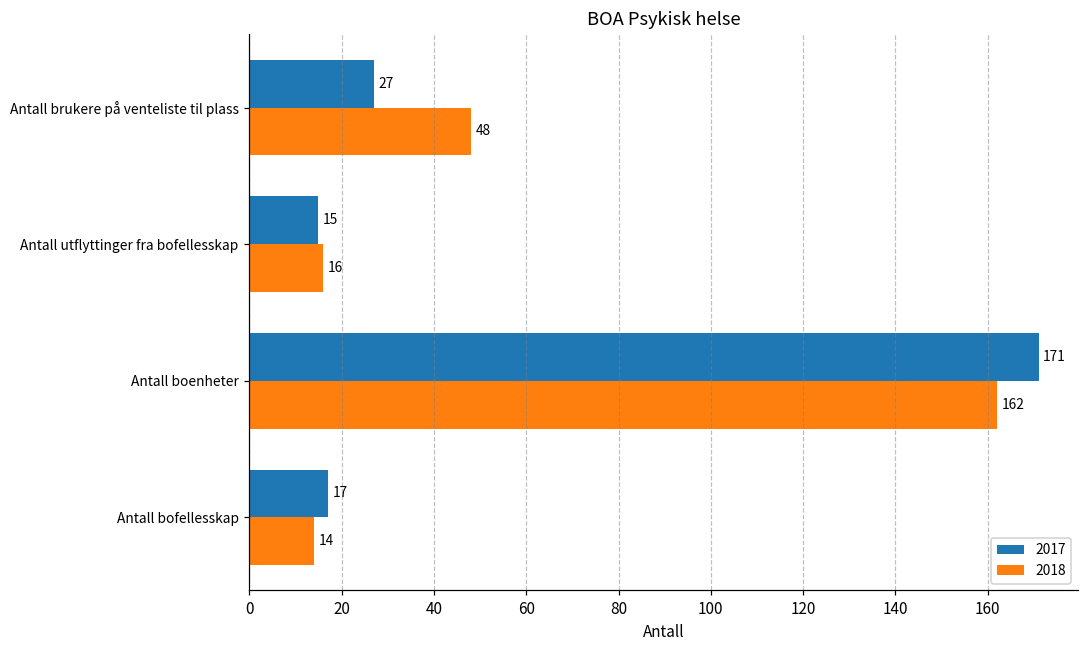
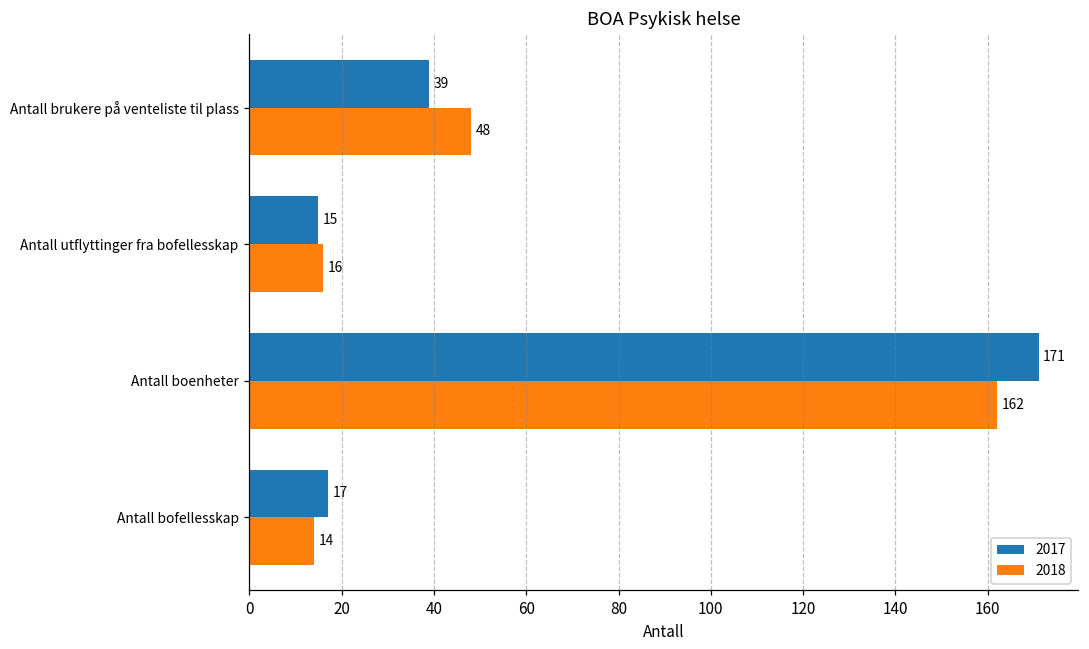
  {
    "2017": {
-     "Antall brukere på venteliste til plass": 27,
+     "Antall brukere på venteliste til plass": 39,
      "Antall utflyttinger fra bofellesskap": 15,
      "Antall boenheter": 171,
      "Antall bofellesskap": 17
    },
    "2018": {
      "Antall brukere på venteliste til plass": 48,
      "Antall utflyttinger fra bofellesskap": 16,
      "Antall boenheter": 162,
      "Antall bofellesskap": 14
    }
  }
